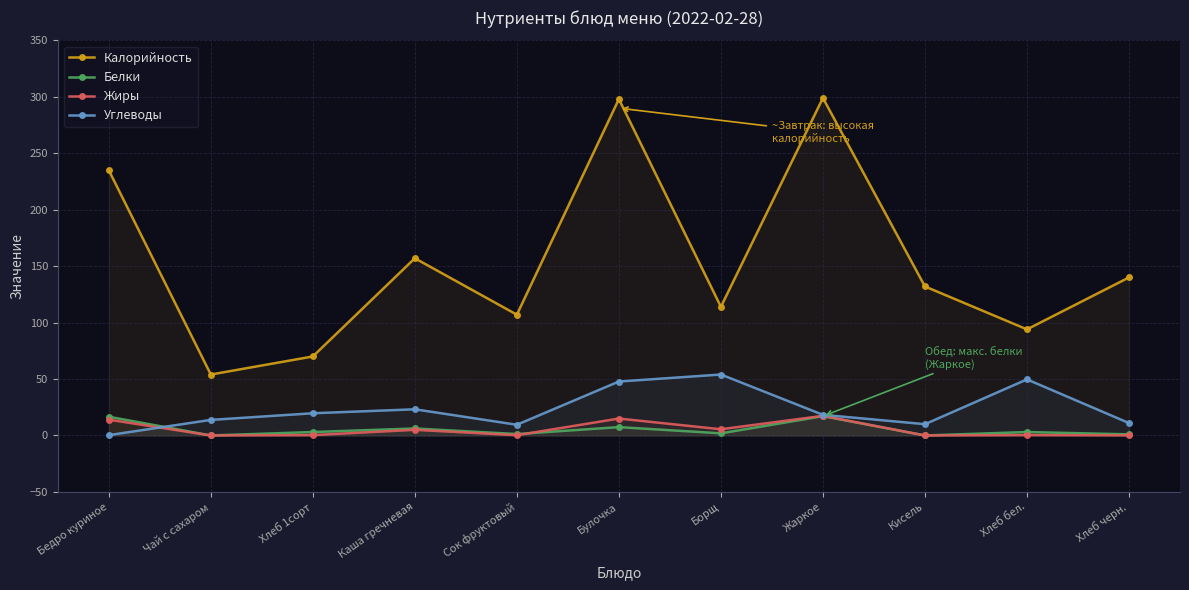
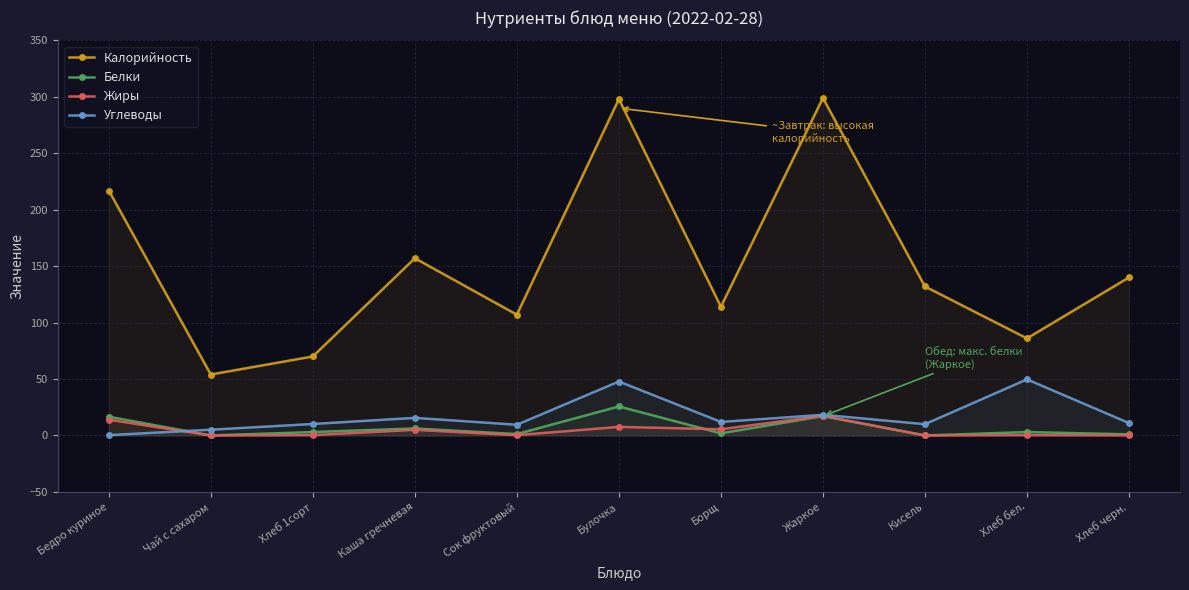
  {
    "Калорийность": {
-     "Бедро куриное": 235,
+     "Бедро куриное": 217,
      "Чай с сахаром": 54,
      "Хлеб 1сорт": 70,
      "Каша гречневая": 157,
      "Сок фруктовый": 107,
      "Булочка": 298,
      "Борщ": 114,
      "Жаркое": 299,
      "Кисель": 132,
-     "Хлеб бел.": 94,
+     "Хлеб бел.": 86,
      "Хлеб черн.": 140
    },
    "Белки": {
      "Бедро куриное": 17,
      "Хлеб 1сорт": 3,
-     "Булочка": 7,
+     "Булочка": 26,
      "Борщ": 2,
      "Хлеб бел.": 3
    },
    "Жиры": {
      "Бедро куриное": 14,
      "Хлеб 1сорт": 0,
-     "Булочка": 15,
+     "Булочка": 8,
      "Борщ": 6,
      "Хлеб бел.": 0
    },
    "Углеводы": {
      "Бедро куриное": 0,
-     "Чай с сахаром": 14,
-     "Хлеб 1сорт": 20,
-     "Каша гречневая": 23,
+     "Чай с сахаром": 5,
+     "Хлеб 1сорт": 10,
+     "Каша гречневая": 16,
      "Сок фруктовый": 9,
      "Булочка": 48,
-     "Борщ": 54,
+     "Борщ": 12,
      "Кисель": 10,
      "Хлеб бел.": 50,
      "Хлеб черн.": 11
    }
  }
